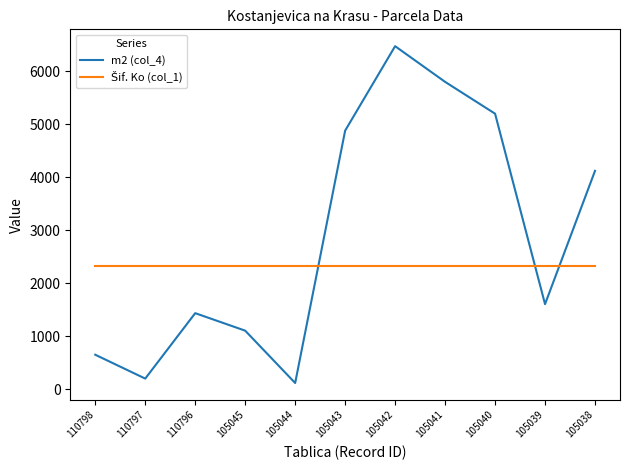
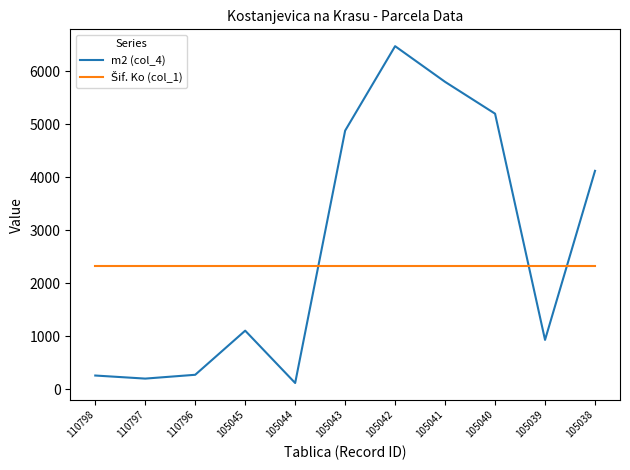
  {
    "m2 (col_4)": {
-     "110798": 700,
+     "110798": 300,
      "110797": 200,
-     "110796": 1400,
+     "110796": 300,
      "105045": 1100,
      "105044": 100,
      "105043": 4900,
      "105042": 6500,
      "105041": 5800,
      "105040": 5200,
-     "105039": 1600,
+     "105039": 900,
      "105038": 4100
    },
    "Šif. Ko (col_1)": {
      "110798": 2300,
      "110797": 2300,
      "110796": 2300,
      "105045": 2300,
      "105044": 2300,
      "105043": 2300,
      "105042": 2300,
      "105041": 2300,
      "105040": 2300,
      "105039": 2300,
      "105038": 2300
    }
  }
